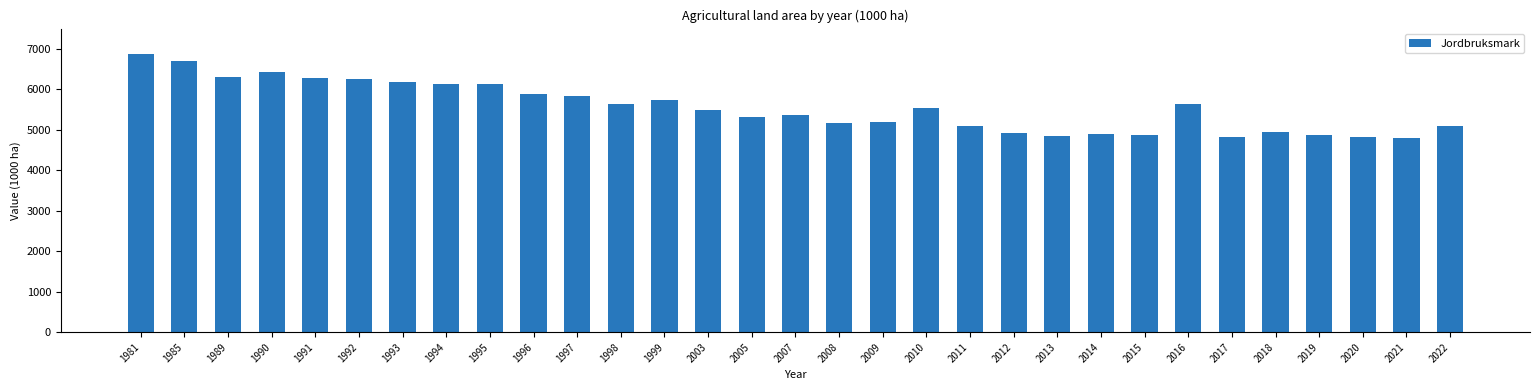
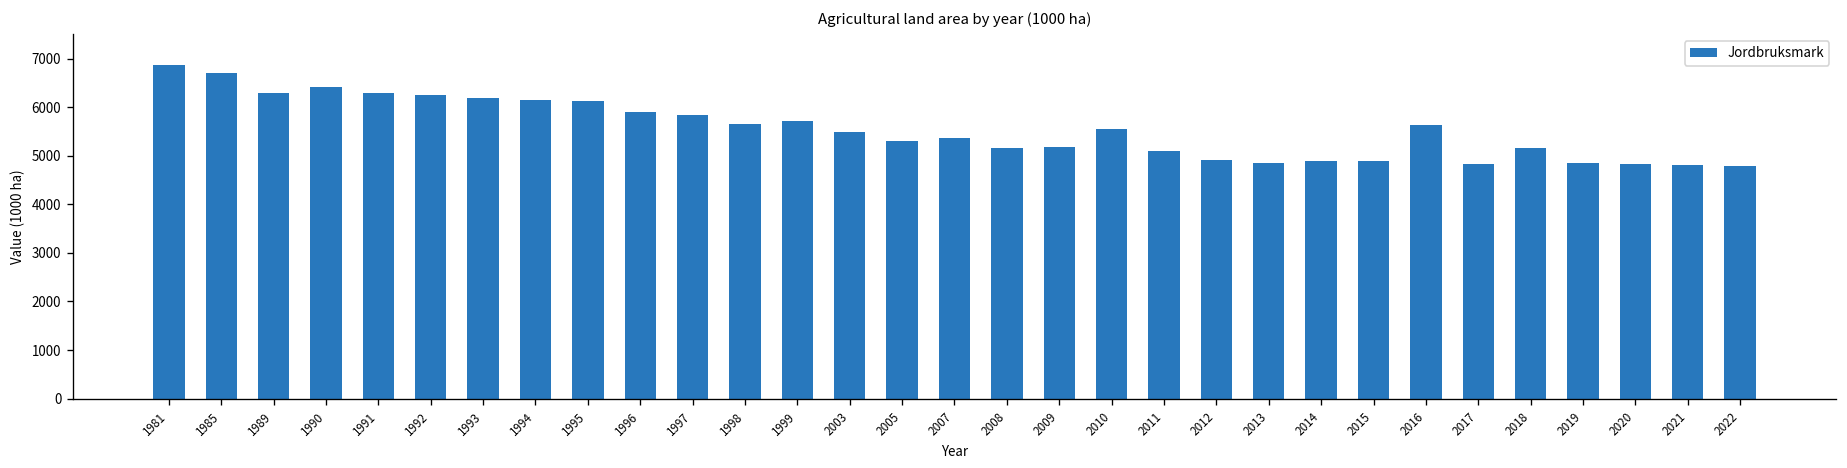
  {
    "1981": 6900,
    "1985": 6700,
    "1989": 6300,
    "1990": 6400,
    "1991": 6300,
    "1992": 6300,
    "1993": 6200,
    "1994": 6100,
    "1995": 6100,
    "1996": 5900,
    "1997": 5800,
    "1998": 5600,
    "1999": 5700,
    "2003": 5500,
    "2005": 5300,
    "2007": 5400,
    "2008": 5200,
    "2009": 5200,
    "2010": 5500,
    "2011": 5100,
    "2012": 4900,
    "2013": 4900,
    "2014": 4900,
    "2015": 4900,
    "2016": 5600,
    "2017": 4800,
-   "2018": 5000,
+   "2018": 5200,
    "2019": 4900,
    "2020": 4800,
    "2021": 4800,
-   "2022": 5100
+   "2022": 4800
  }
